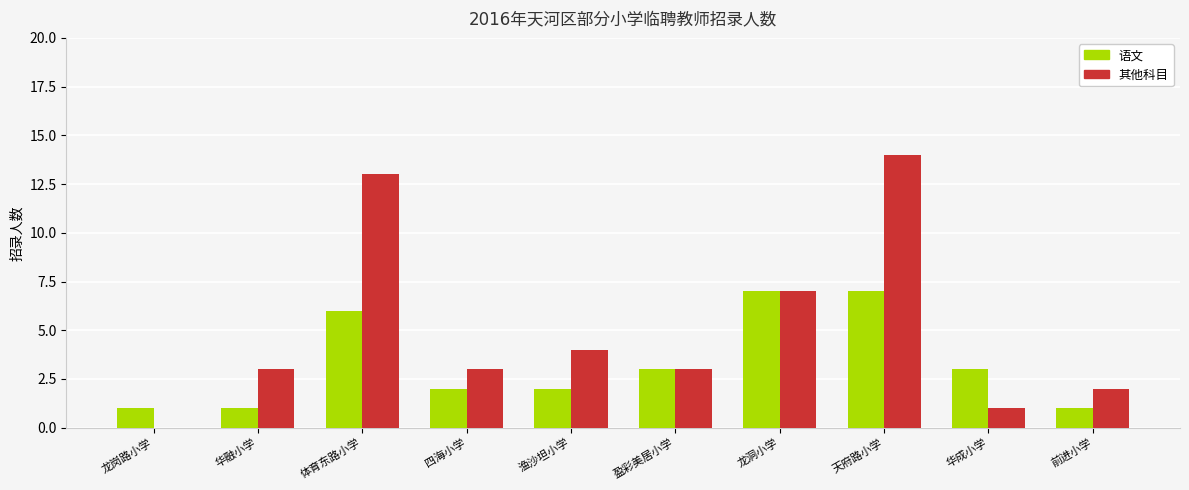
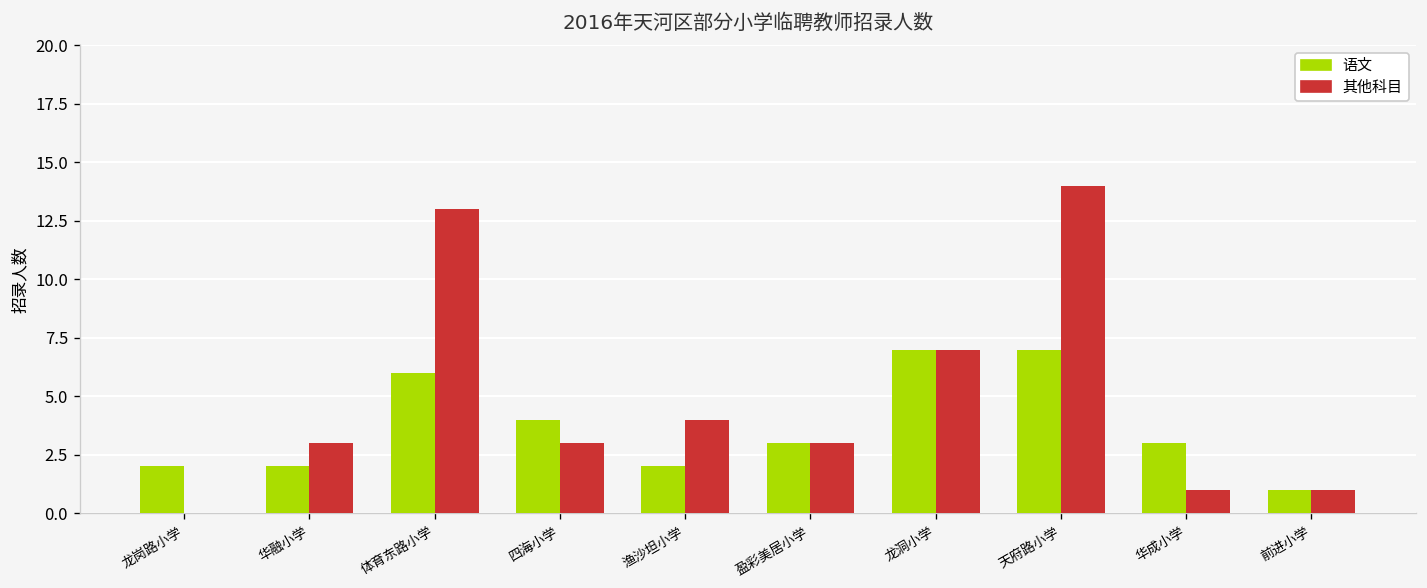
  {
    "语文": {
-     "龙岗路小学": 1,
-     "华融小学": 1,
+     "龙岗路小学": 2,
+     "华融小学": 2,
      "体育东路小学": 6,
-     "四海小学": 2,
+     "四海小学": 4,
      "渔沙坦小学": 2,
      "盈彩美居小学": 3,
      "龙洞小学": 7,
      "天府路小学": 7,
      "华成小学": 3,
      "前进小学": 1
    },
    "其他科目": {
      "龙岗路小学": 0,
      "华融小学": 3,
      "体育东路小学": 13,
      "四海小学": 3,
      "渔沙坦小学": 4,
      "盈彩美居小学": 3,
      "龙洞小学": 7,
      "天府路小学": 14,
      "华成小学": 1,
-     "前进小学": 2
+     "前进小学": 1
    }
  }
